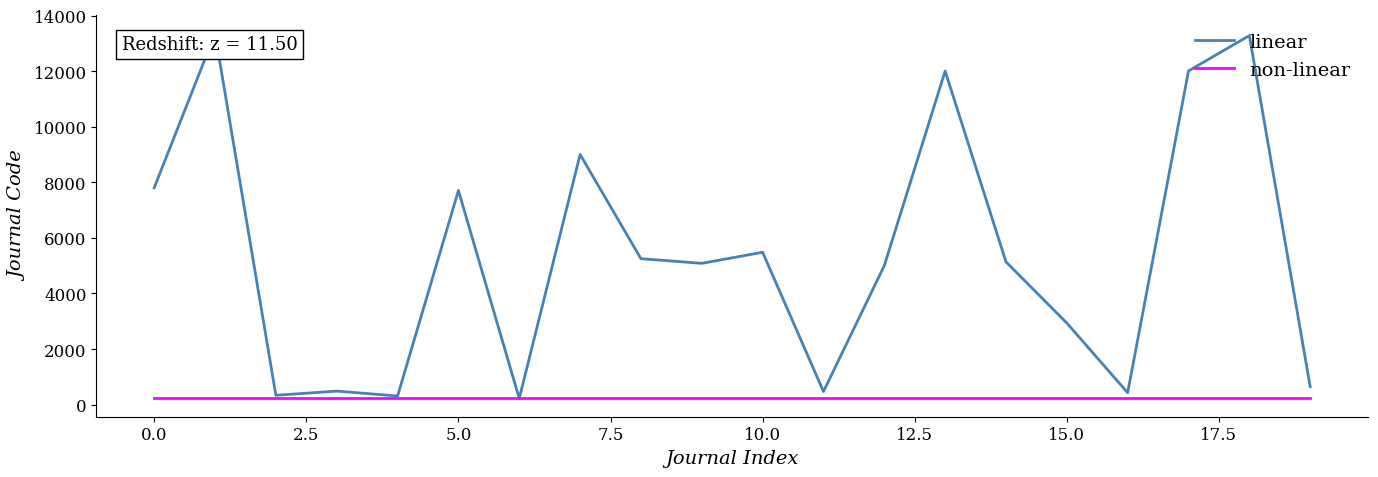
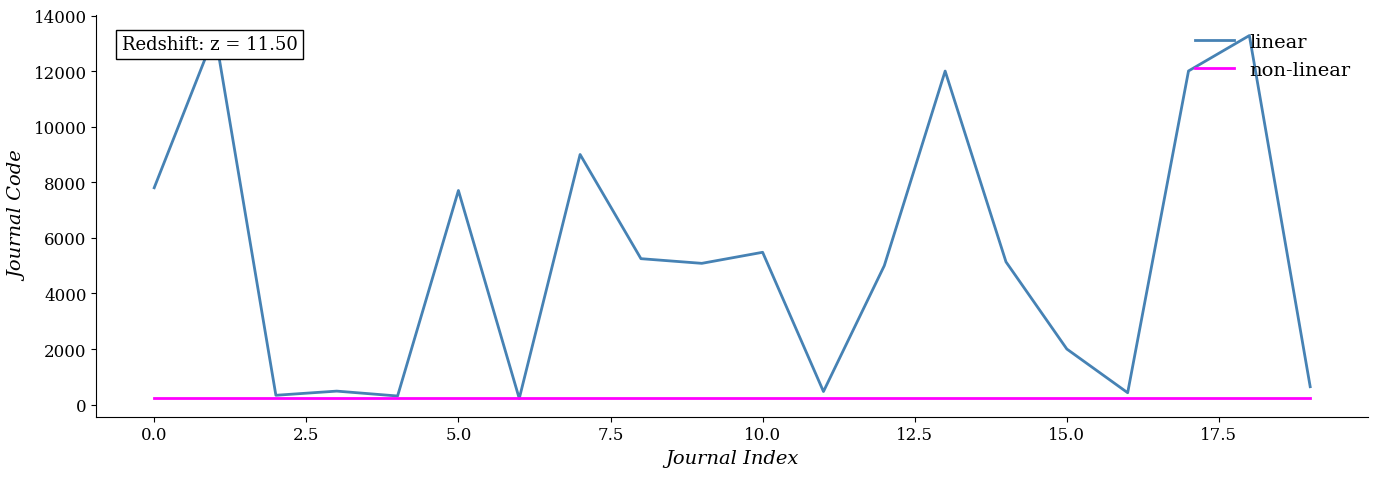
  {
    "linear": {
      "0.0": 7800,
      "5.0": 7700,
      "10.0": 5500,
-     "15.0": 2900
+     "15.0": 2000
    },
    "non-linear": {
      "0.0": 200,
      "5.0": 200,
      "10.0": 200,
      "15.0": 200
    }
  }
